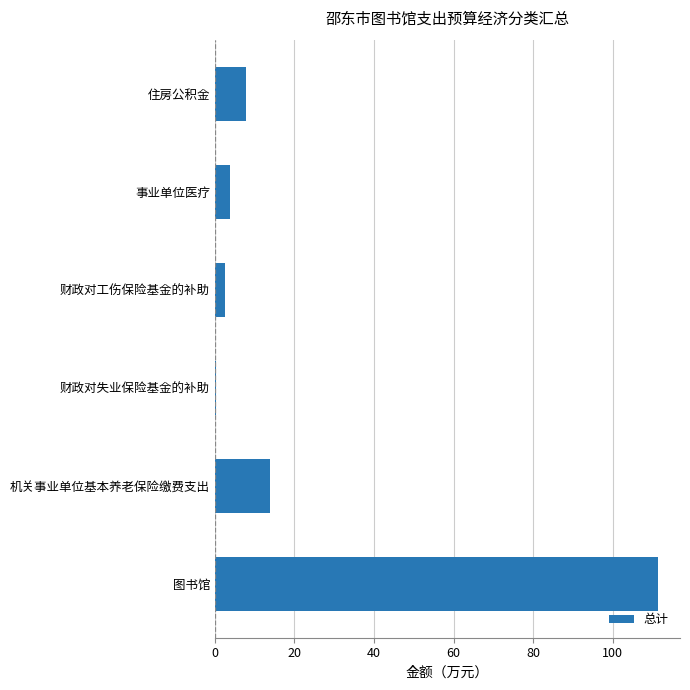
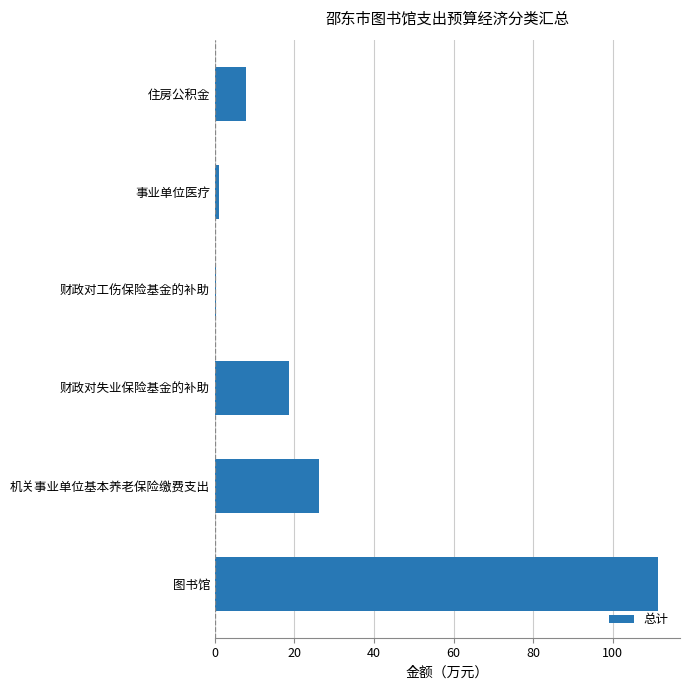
  {
    "住房公积金": 8,
-   "事业单位医疗": 4,
-   "财政对工伤保险基金的补助": 3,
-   "财政对失业保险基金的补助": 0,
-   "机关事业单位基本养老保险缴费支出": 14,
+   "事业单位医疗": 1,
+   "财政对工伤保险基金的补助": 0,
+   "财政对失业保险基金的补助": 19,
+   "机关事业单位基本养老保险缴费支出": 26,
    "图书馆": 111
  }
